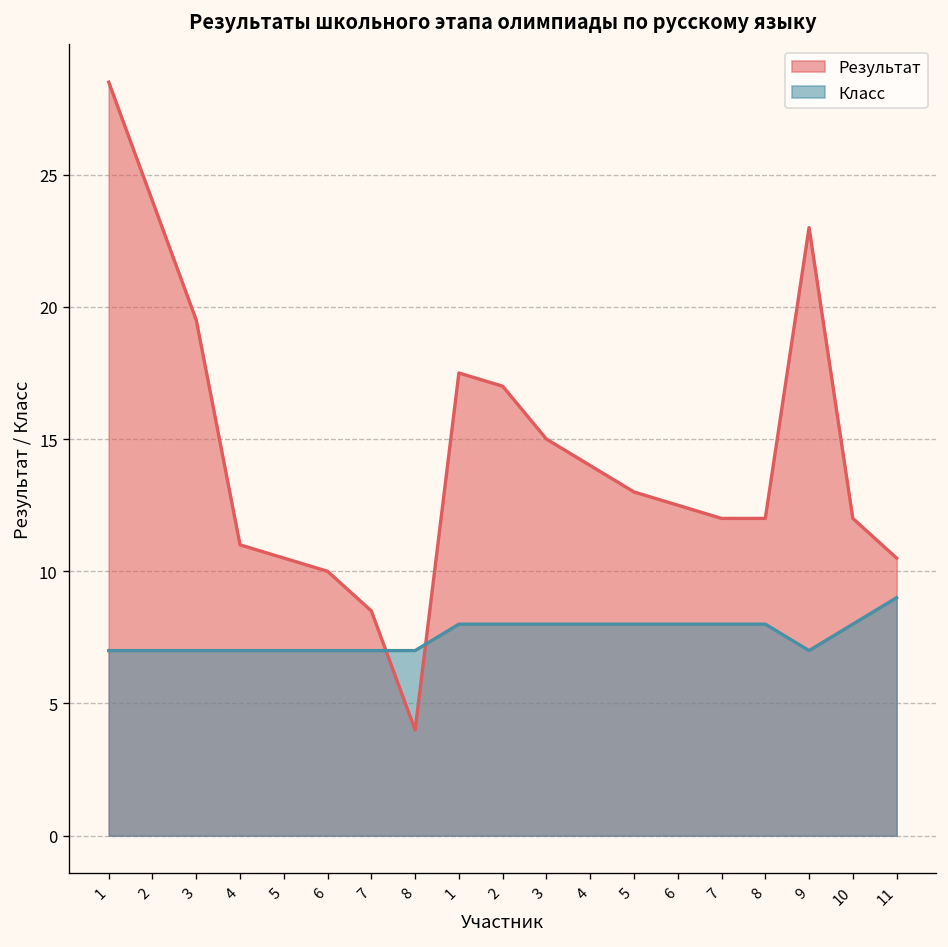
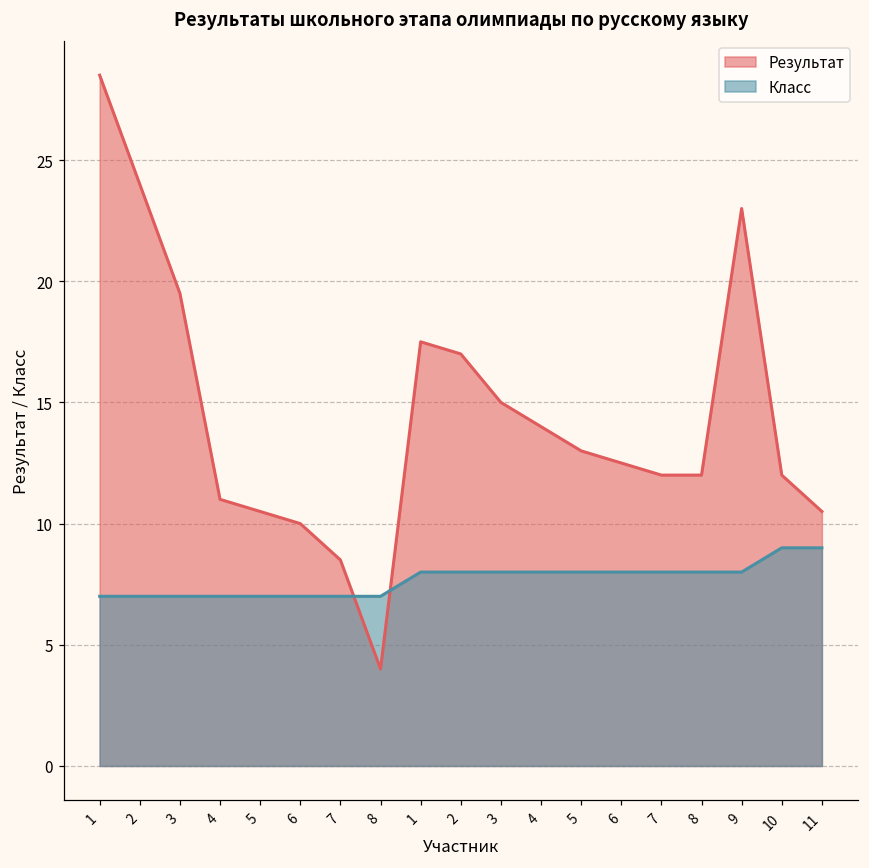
  {
    "Результат": {
      "9": 23,
      "10": 12,
      "11": 10.5
    },
    "Класс": {
-     "9": 7,
-     "10": 8,
+     "9": 8,
+     "10": 9,
      "11": 9
    }
  }
